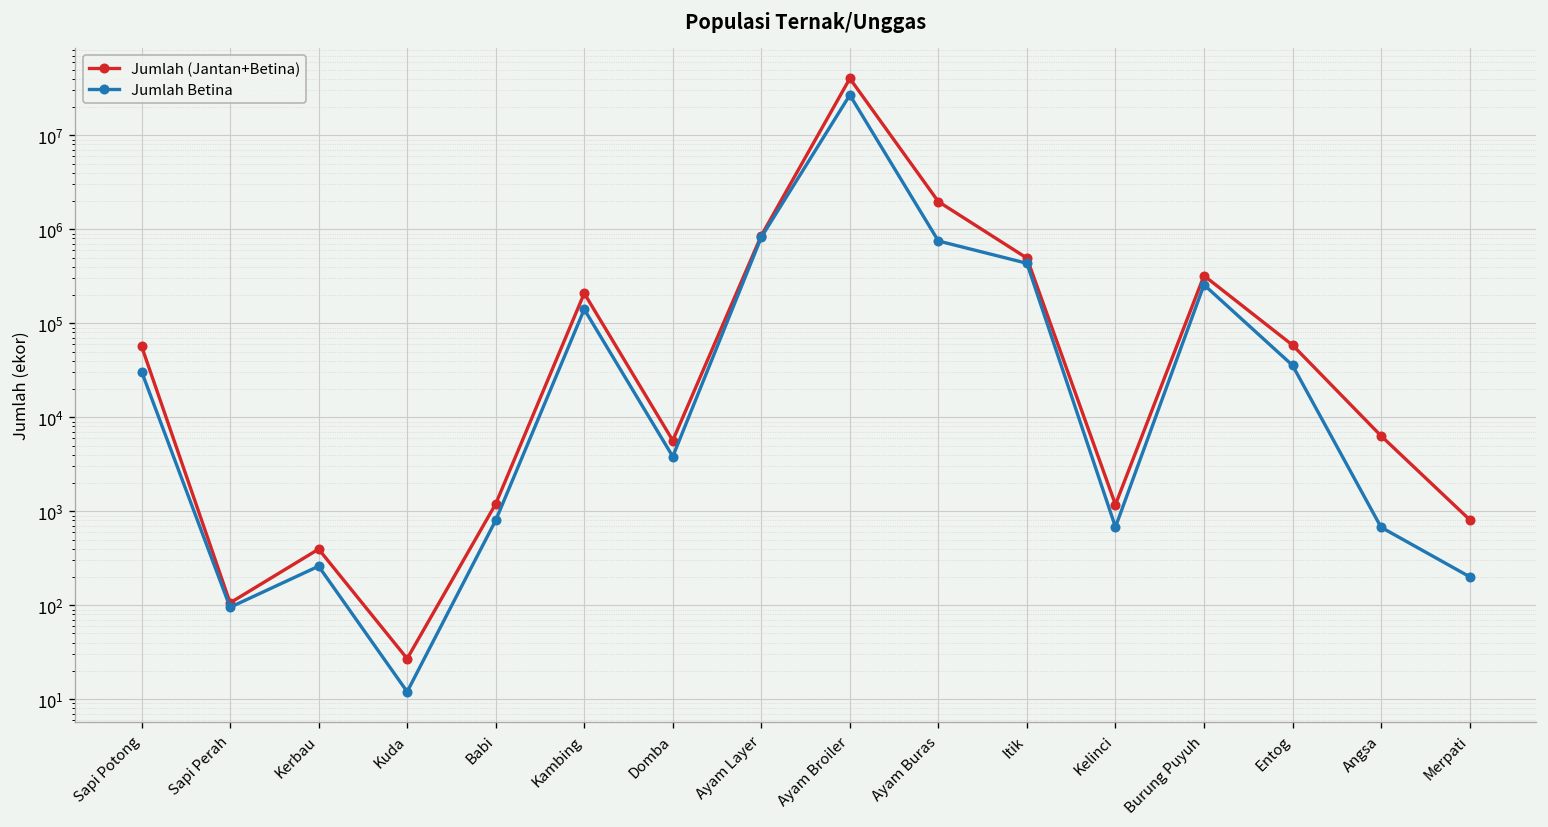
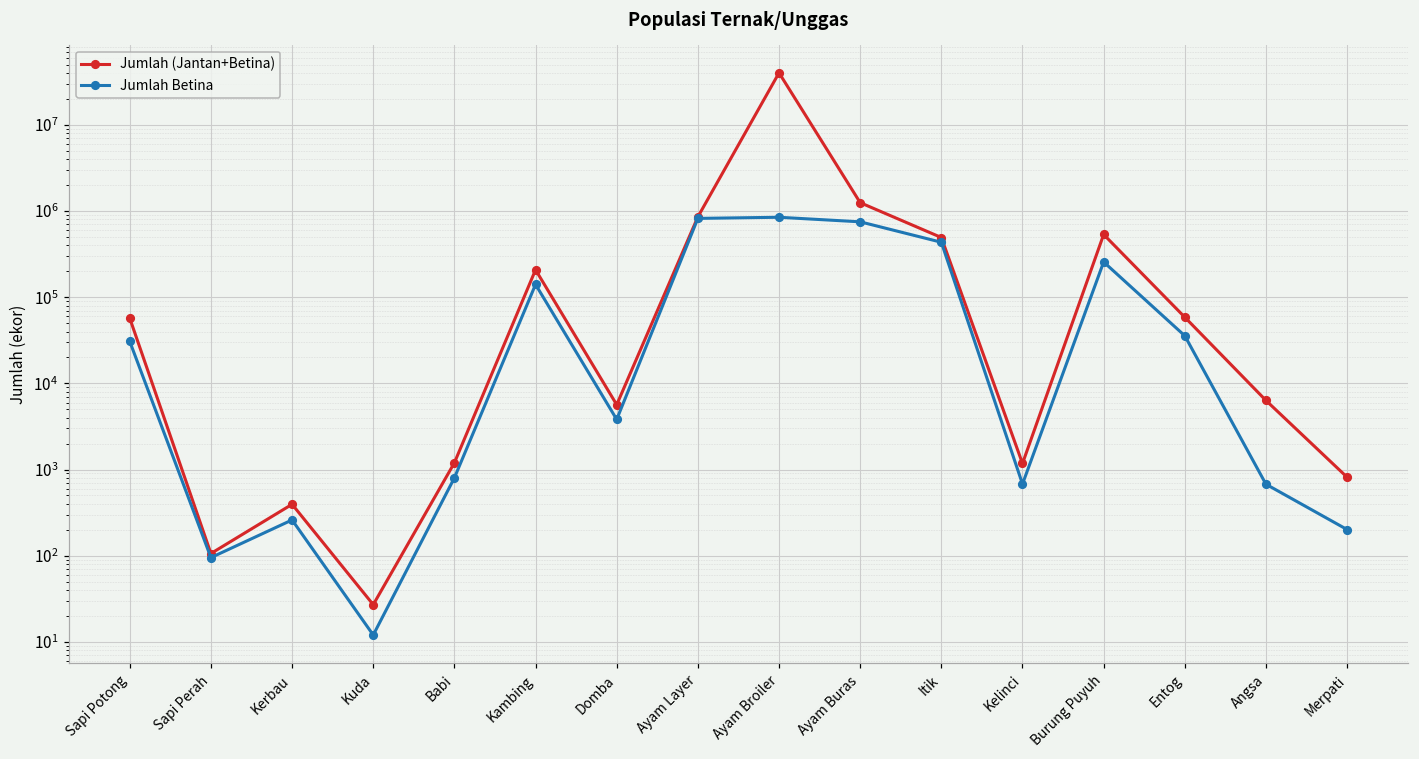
  {
    "Jumlah (Jantan+Betina)": {
      "Sapi Potong": 60000,
      "Sapi Perah": 110,
      "Kerbau": 400,
      "Kuda": 27,
      "Babi": 1200,
      "Kambing": 210000,
      "Domba": 6000,
      "Ayam Broiler": 40000000,
-     "Ayam Buras": 2000000,
+     "Ayam Buras": 1300000,
      "Itik": 500000,
      "Kelinci": 1200,
-     "Burung Puyuh": 320000,
+     "Burung Puyuh": 500000,
      "Entog": 60000,
      "Angsa": 6000,
      "Merpati": 800
    },
    "Jumlah Betina": {
      "Sapi Potong": 31000,
      "Sapi Perah": 100,
      "Kerbau": 260,
      "Kuda": 12,
      "Babi": 800,
      "Kambing": 140000,
      "Domba": 4000,
-     "Ayam Broiler": 27000000,
+     "Ayam Broiler": 800000,
      "Ayam Buras": 800000,
      "Itik": 400000,
      "Kelinci": 700,
      "Burung Puyuh": 260000,
      "Entog": 40000,
      "Angsa": 700,
      "Merpati": 200
    }
  }
